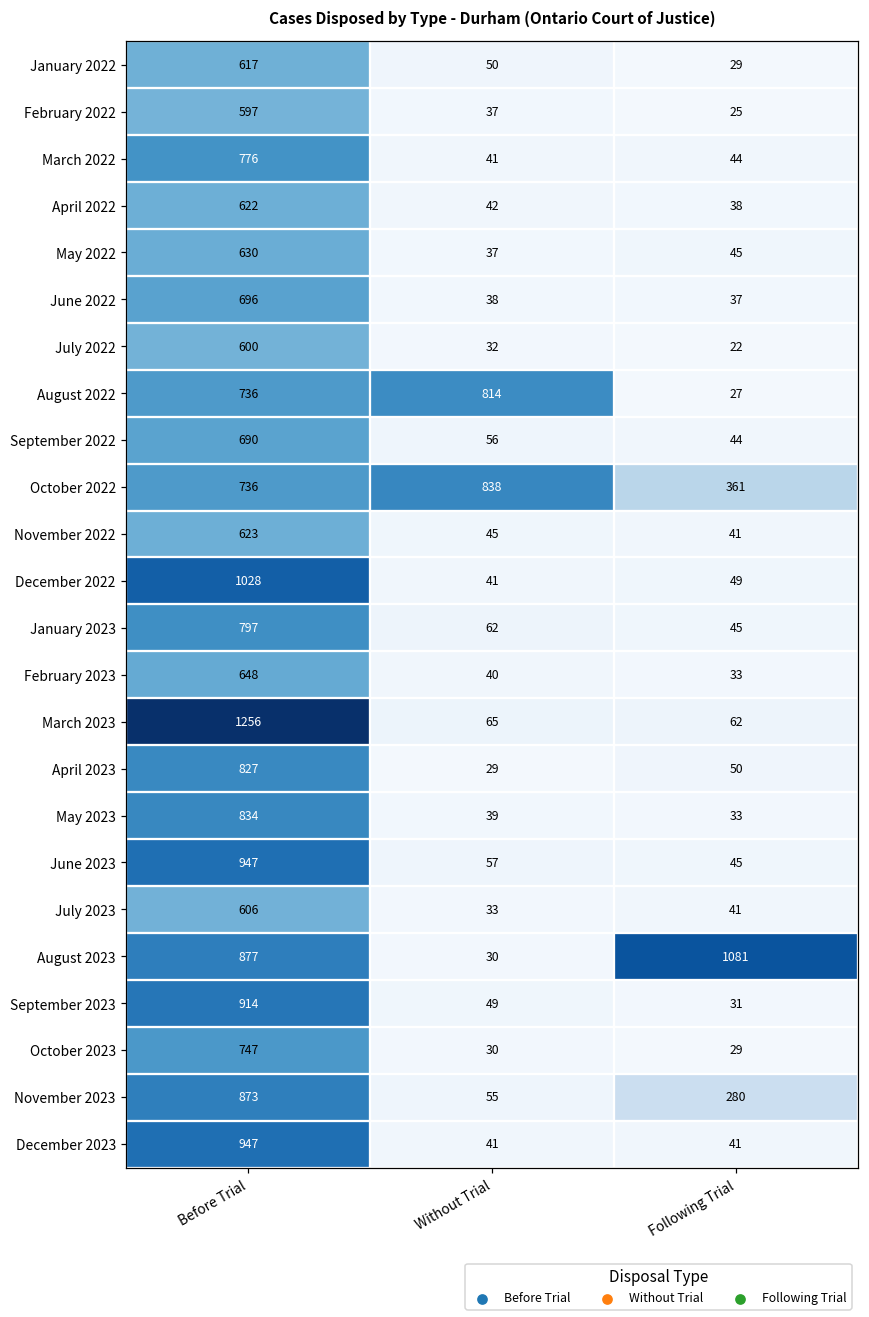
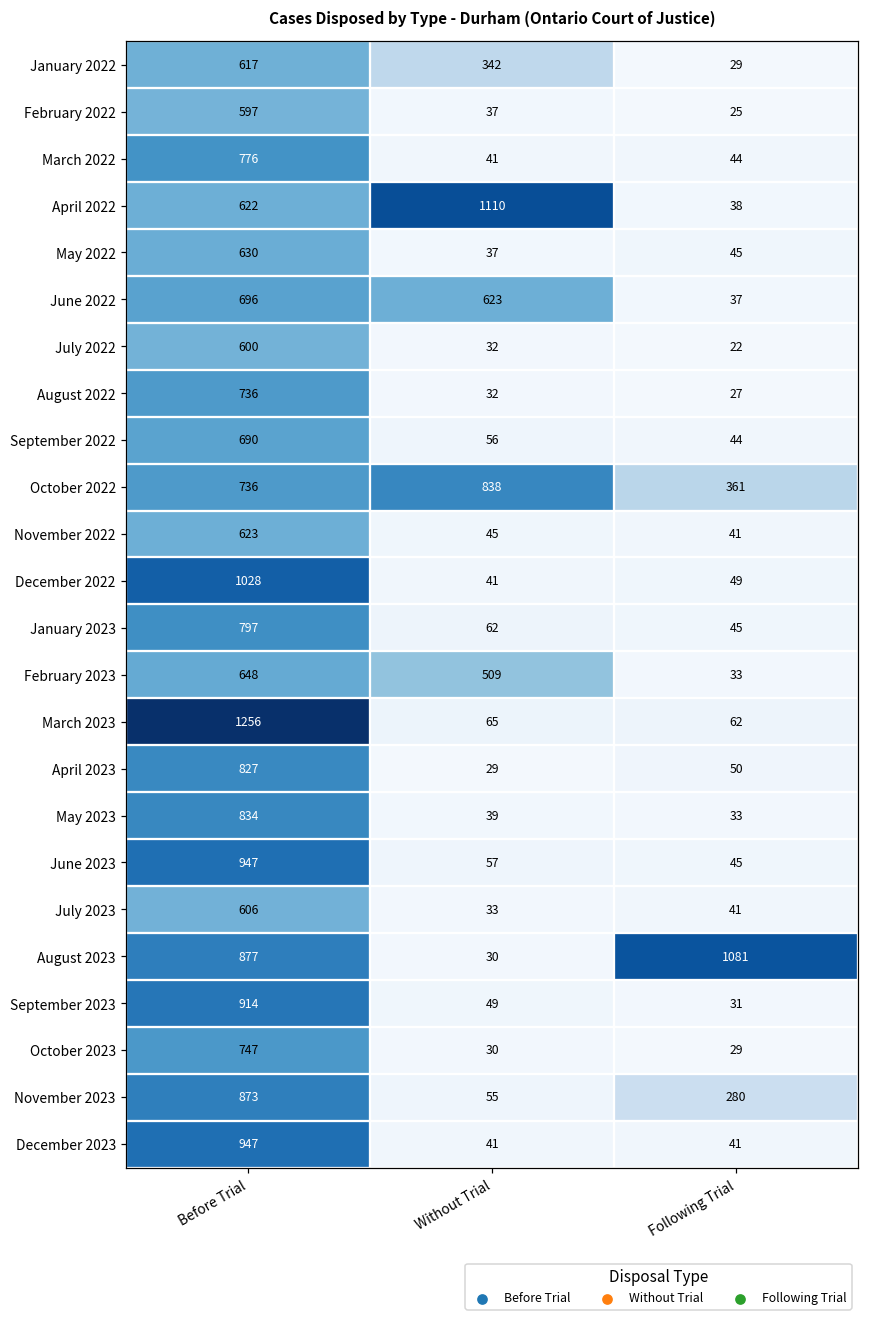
  {
    "January 2022": {
      "Before Trial": 617,
-     "Without Trial": 50,
+     "Without Trial": 342,
      "Following Trial": 29
    },
    "February 2022": {
      "Before Trial": 597,
      "Without Trial": 37,
      "Following Trial": 25
    },
    "March 2022": {
      "Before Trial": 776,
      "Without Trial": 41,
      "Following Trial": 44
    },
    "April 2022": {
      "Before Trial": 622,
-     "Without Trial": 42,
+     "Without Trial": 1110,
      "Following Trial": 38
    },
    "May 2022": {
      "Before Trial": 630,
      "Without Trial": 37,
      "Following Trial": 45
    },
    "June 2022": {
      "Before Trial": 696,
-     "Without Trial": 38,
+     "Without Trial": 623,
      "Following Trial": 37
    },
    "July 2022": {
      "Before Trial": 600,
      "Without Trial": 32,
      "Following Trial": 22
    },
    "August 2022": {
      "Before Trial": 736,
-     "Without Trial": 814,
+     "Without Trial": 32,
      "Following Trial": 27
    },
    "September 2022": {
      "Before Trial": 690,
      "Without Trial": 56,
      "Following Trial": 44
    },
    "October 2022": {
      "Before Trial": 736,
      "Without Trial": 838,
      "Following Trial": 361
    },
    "November 2022": {
      "Before Trial": 623,
      "Without Trial": 45,
      "Following Trial": 41
    },
    "December 2022": {
      "Before Trial": 1028,
      "Without Trial": 41,
      "Following Trial": 49
    },
    "January 2023": {
      "Before Trial": 797,
      "Without Trial": 62,
      "Following Trial": 45
    },
    "February 2023": {
      "Before Trial": 648,
-     "Without Trial": 40,
+     "Without Trial": 509,
      "Following Trial": 33
    },
    "March 2023": {
      "Before Trial": 1256,
      "Without Trial": 65,
      "Following Trial": 62
    },
    "April 2023": {
      "Before Trial": 827,
      "Without Trial": 29,
      "Following Trial": 50
    },
    "May 2023": {
      "Before Trial": 834,
      "Without Trial": 39,
      "Following Trial": 33
    },
    "June 2023": {
      "Before Trial": 947,
      "Without Trial": 57,
      "Following Trial": 45
    },
    "July 2023": {
      "Before Trial": 606,
      "Without Trial": 33,
      "Following Trial": 41
    },
    "August 2023": {
      "Before Trial": 877,
      "Without Trial": 30,
      "Following Trial": 1081
    },
    "September 2023": {
      "Before Trial": 914,
      "Without Trial": 49,
      "Following Trial": 31
    },
    "October 2023": {
      "Before Trial": 747,
      "Without Trial": 30,
      "Following Trial": 29
    },
    "November 2023": {
      "Before Trial": 873,
      "Without Trial": 55,
      "Following Trial": 280
    },
    "December 2023": {
      "Before Trial": 947,
      "Without Trial": 41,
      "Following Trial": 41
    }
  }
